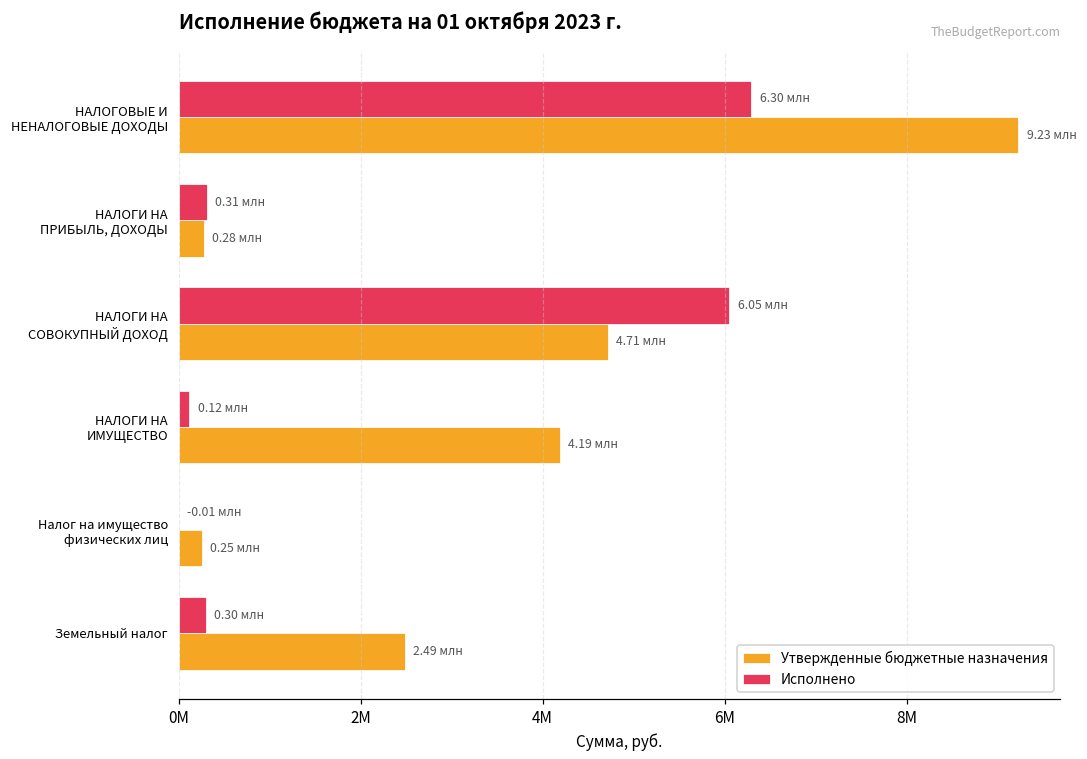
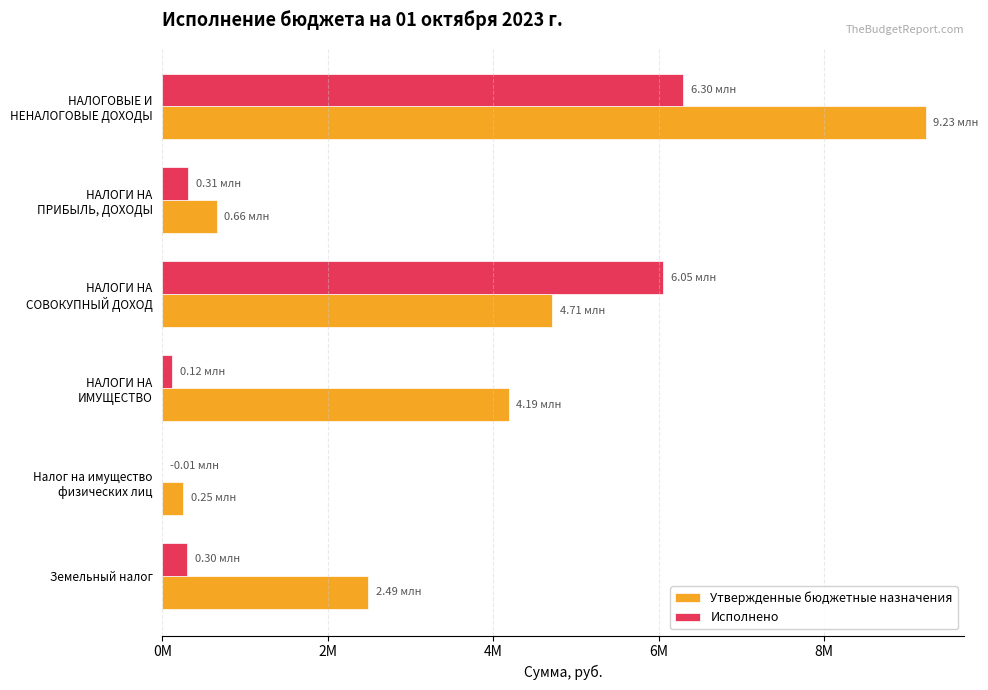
  {
    "Утвержденные бюджетные назначения": {
-     "НАЛОГИ НА ПРИБЫЛЬ, ДОХОДЫ": 0.28
+     "НАЛОГИ НА ПРИБЫЛЬ, ДОХОДЫ": 0.66
    }
  }
